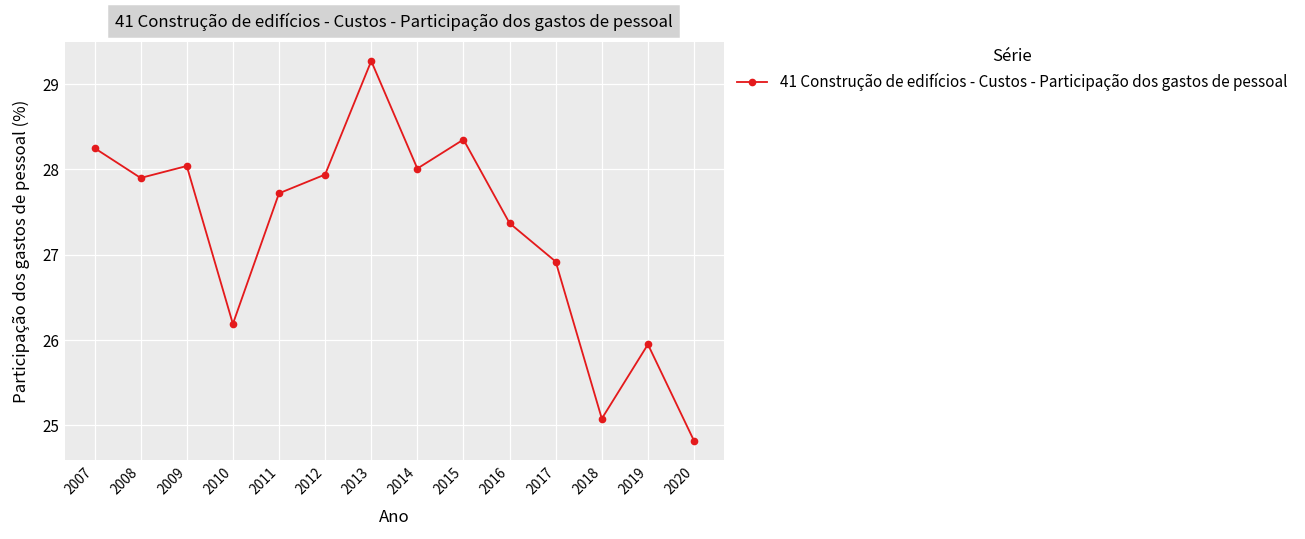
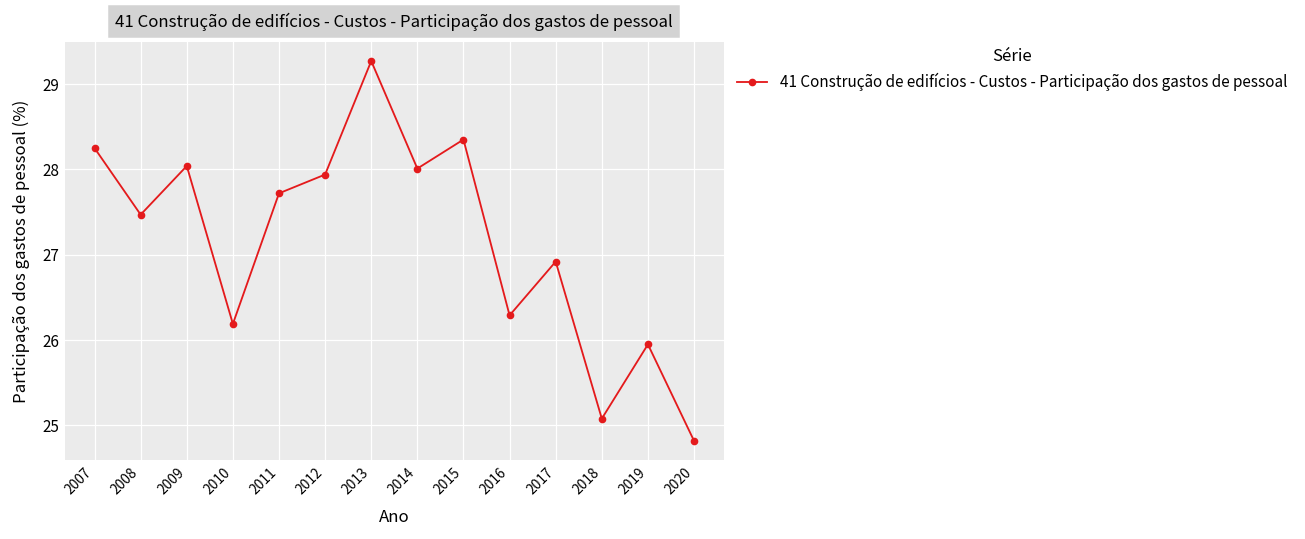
  {
    "2007": 28.3,
-   "2008": 27.9,
+   "2008": 27.5,
    "2009": 28.0,
    "2010": 26.2,
    "2011": 27.7,
    "2012": 27.9,
    "2013": 29.3,
    "2014": 28.0,
    "2015": 28.4,
-   "2016": 27.4,
+   "2016": 26.3,
    "2017": 26.9,
    "2018": 25.1,
    "2019": 26.0,
    "2020": 24.8
  }
